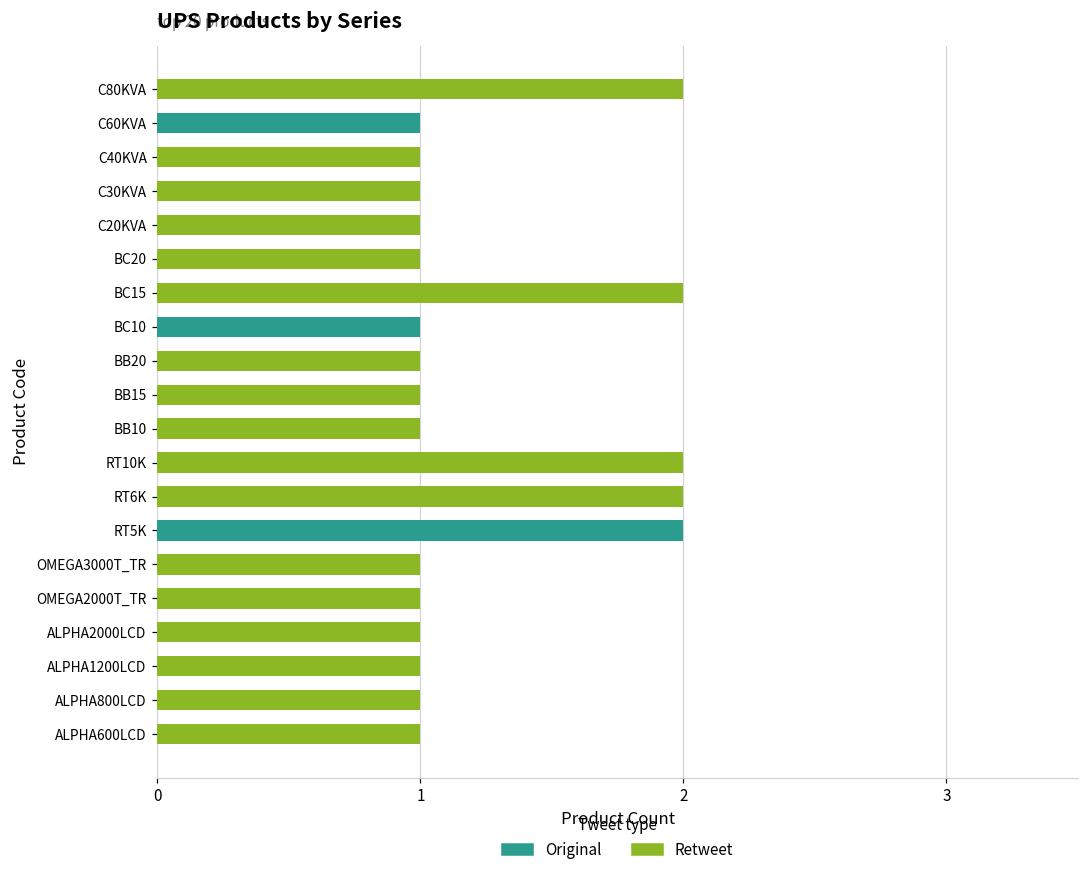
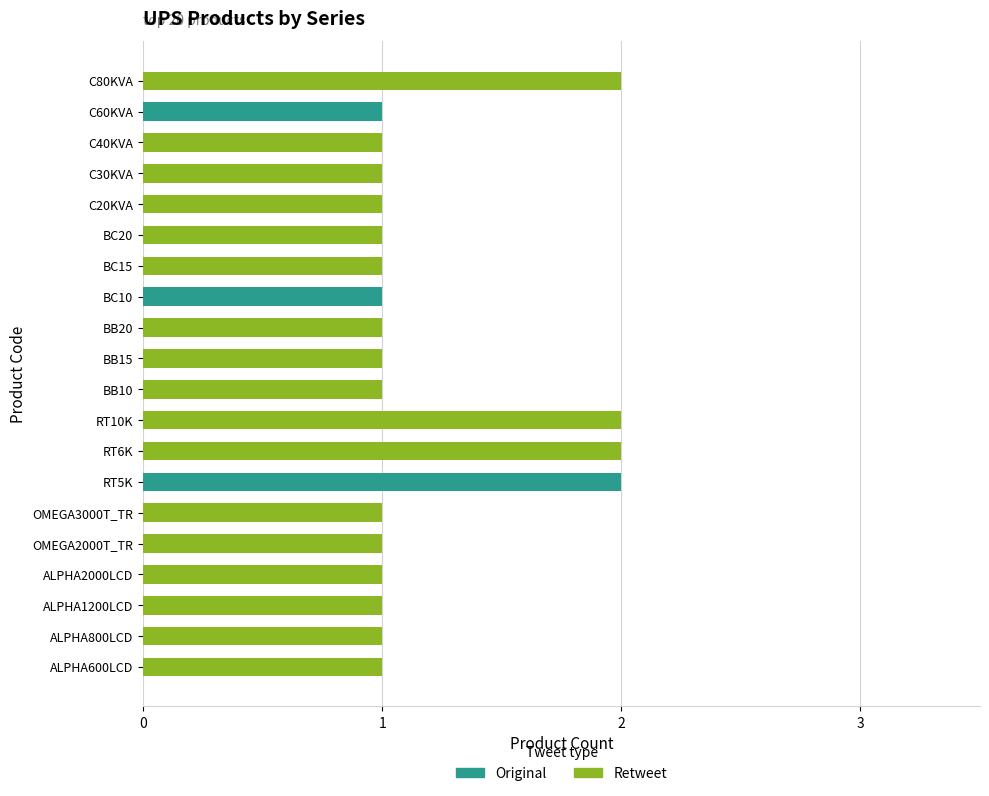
  {
    "Original": {
      "C80KVA": 0,
      "C60KVA": 1,
      "C40KVA": 0,
      "C30KVA": 0,
      "C20KVA": 0,
      "BC20": 0,
      "BC15": 0,
      "BC10": 1,
      "BB20": 0,
      "BB15": 0,
      "BB10": 0,
      "RT10K": 0,
      "RT6K": 0,
      "RT5K": 2,
      "OMEGA3000T_TR": 0,
      "OMEGA2000T_TR": 0,
      "ALPHA2000LCD": 0,
      "ALPHA1200LCD": 0,
      "ALPHA800LCD": 0,
      "ALPHA600LCD": 0
    },
    "Retweet": {
      "C80KVA": 2,
      "C60KVA": 0,
      "C40KVA": 1,
      "C30KVA": 1,
      "C20KVA": 1,
      "BC20": 1,
-     "BC15": 2,
+     "BC15": 1,
      "BC10": 0,
      "BB20": 1,
      "BB15": 1,
      "BB10": 1,
      "RT10K": 2,
      "RT6K": 2,
      "RT5K": 0,
      "OMEGA3000T_TR": 1,
      "OMEGA2000T_TR": 1,
      "ALPHA2000LCD": 1,
      "ALPHA1200LCD": 1,
      "ALPHA800LCD": 1,
      "ALPHA600LCD": 1
    }
  }
